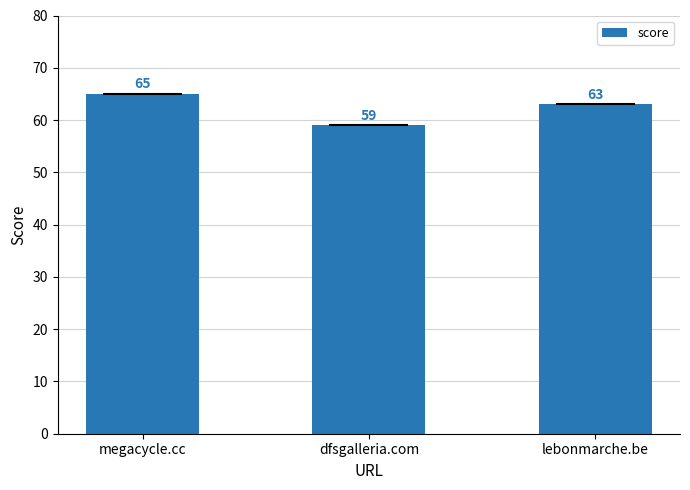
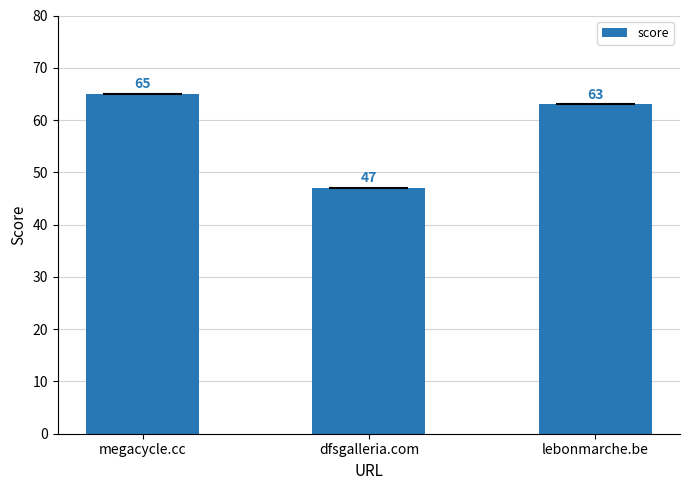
  {
    "megacycle.cc": 65,
-   "dfsgalleria.com": 59,
+   "dfsgalleria.com": 47,
    "lebonmarche.be": 63
  }
